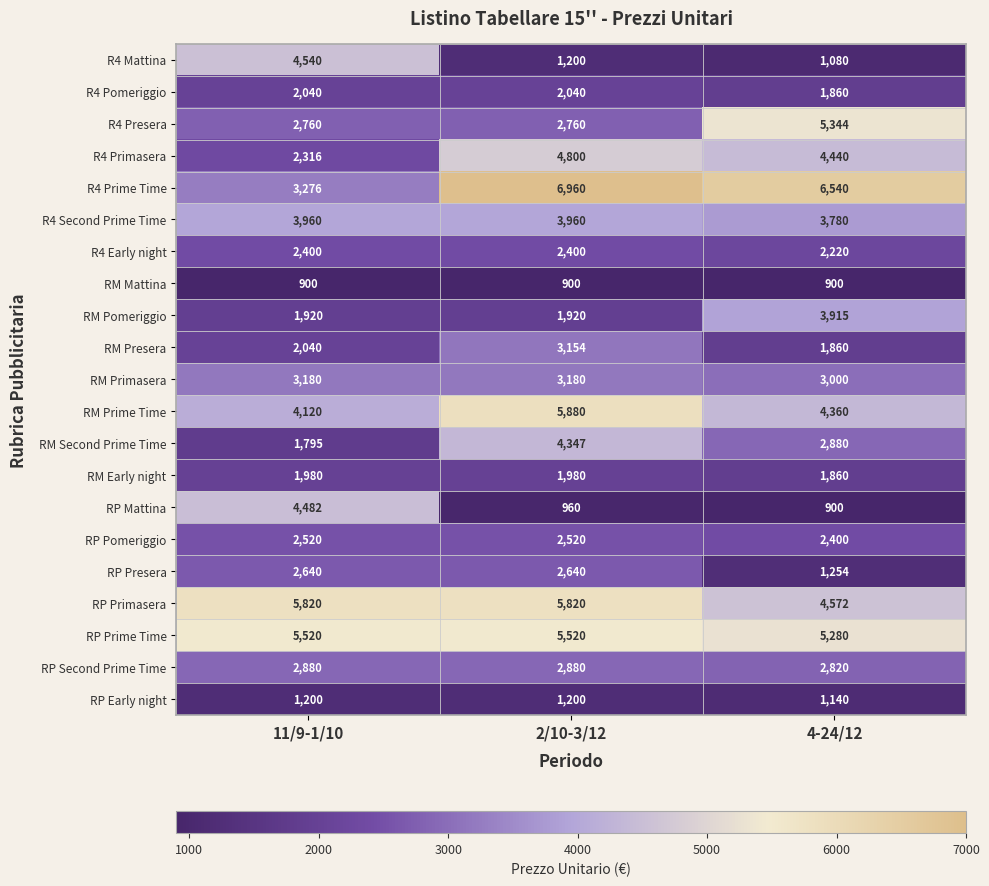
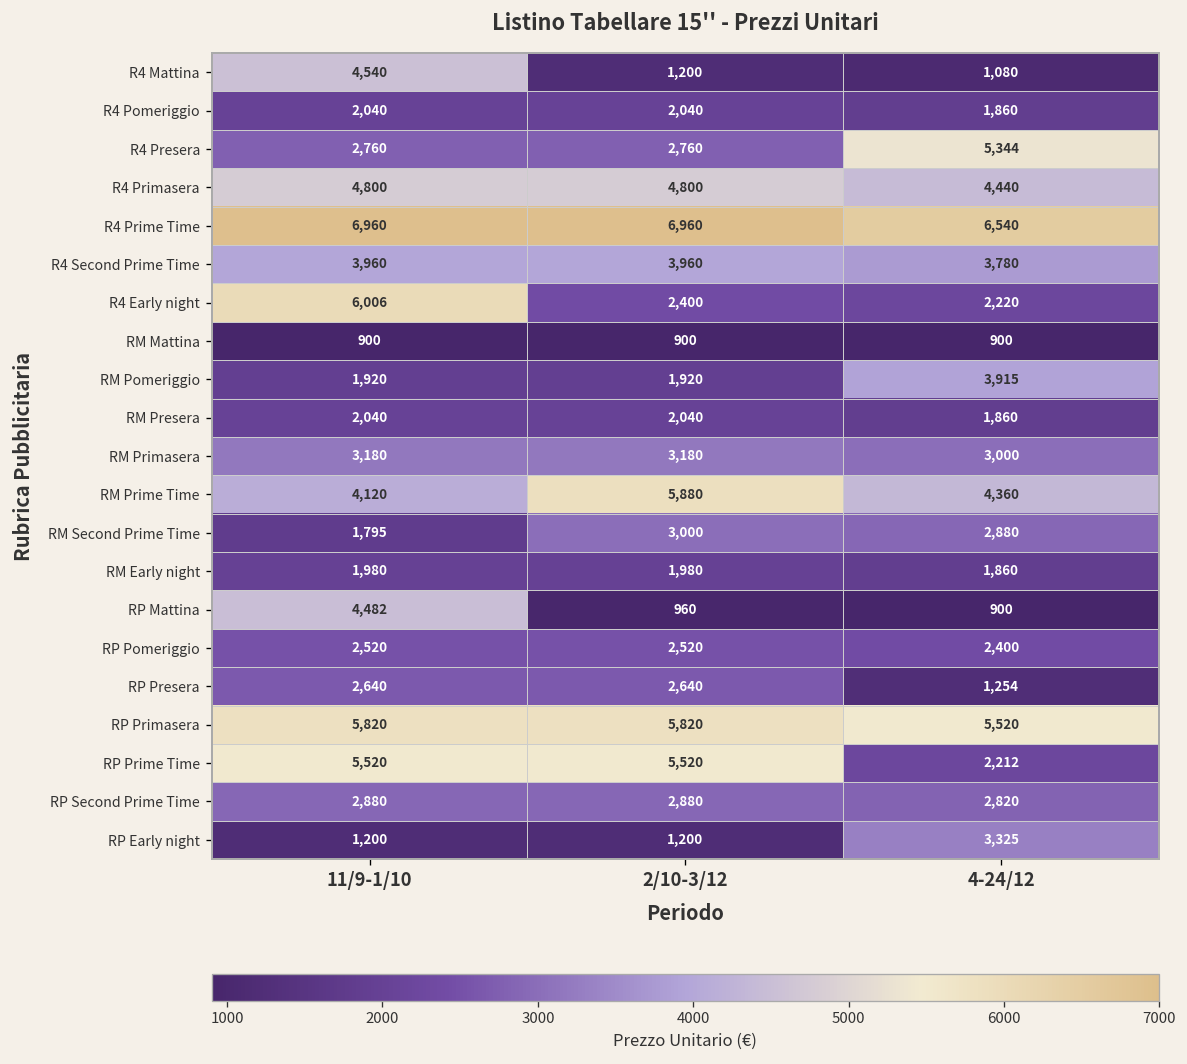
  {
    "R4 Mattina": {
      "11/9-1/10": "4,540",
      "2/10-3/12": "1,200",
      "4-24/12": "1,080"
    },
    "R4 Pomeriggio": {
      "11/9-1/10": "2,040",
      "2/10-3/12": "2,040",
      "4-24/12": "1,860"
    },
    "R4 Presera": {
      "11/9-1/10": "2,760",
      "2/10-3/12": "2,760",
      "4-24/12": "5,344"
    },
    "R4 Primasera": {
-     "11/9-1/10": "2,316",
+     "11/9-1/10": "4,800",
      "2/10-3/12": "4,800",
      "4-24/12": "4,440"
    },
    "R4 Prime Time": {
-     "11/9-1/10": "3,276",
+     "11/9-1/10": "6,960",
      "2/10-3/12": "6,960",
      "4-24/12": "6,540"
    },
    "R4 Second Prime Time": {
      "11/9-1/10": "3,960",
      "2/10-3/12": "3,960",
      "4-24/12": "3,780"
    },
    "R4 Early night": {
-     "11/9-1/10": "2,400",
+     "11/9-1/10": "6,006",
      "2/10-3/12": "2,400",
      "4-24/12": "2,220"
    },
    "RM Mattina": {
      "11/9-1/10": "900",
      "2/10-3/12": "900",
      "4-24/12": "900"
    },
    "RM Pomeriggio": {
      "11/9-1/10": "1,920",
      "2/10-3/12": "1,920",
      "4-24/12": "3,915"
    },
    "RM Presera": {
      "11/9-1/10": "2,040",
-     "2/10-3/12": "3,154",
+     "2/10-3/12": "2,040",
      "4-24/12": "1,860"
    },
    "RM Primasera": {
      "11/9-1/10": "3,180",
      "2/10-3/12": "3,180",
      "4-24/12": "3,000"
    },
    "RM Prime Time": {
      "11/9-1/10": "4,120",
      "2/10-3/12": "5,880",
      "4-24/12": "4,360"
    },
    "RM Second Prime Time": {
      "11/9-1/10": "1,795",
-     "2/10-3/12": "4,347",
+     "2/10-3/12": "3,000",
      "4-24/12": "2,880"
    },
    "RM Early night": {
      "11/9-1/10": "1,980",
      "2/10-3/12": "1,980",
      "4-24/12": "1,860"
    },
    "RP Mattina": {
      "11/9-1/10": "4,482",
      "2/10-3/12": "960",
      "4-24/12": "900"
    },
    "RP Pomeriggio": {
      "11/9-1/10": "2,520",
      "2/10-3/12": "2,520",
      "4-24/12": "2,400"
    },
    "RP Presera": {
      "11/9-1/10": "2,640",
      "2/10-3/12": "2,640",
      "4-24/12": "1,254"
    },
    "RP Primasera": {
      "11/9-1/10": "5,820",
      "2/10-3/12": "5,820",
-     "4-24/12": "4,572"
+     "4-24/12": "5,520"
    },
    "RP Prime Time": {
      "11/9-1/10": "5,520",
      "2/10-3/12": "5,520",
-     "4-24/12": "5,280"
+     "4-24/12": "2,212"
    },
    "RP Second Prime Time": {
      "11/9-1/10": "2,880",
      "2/10-3/12": "2,880",
      "4-24/12": "2,820"
    },
    "RP Early night": {
      "11/9-1/10": "1,200",
      "2/10-3/12": "1,200",
-     "4-24/12": "1,140"
+     "4-24/12": "3,325"
    }
  }
